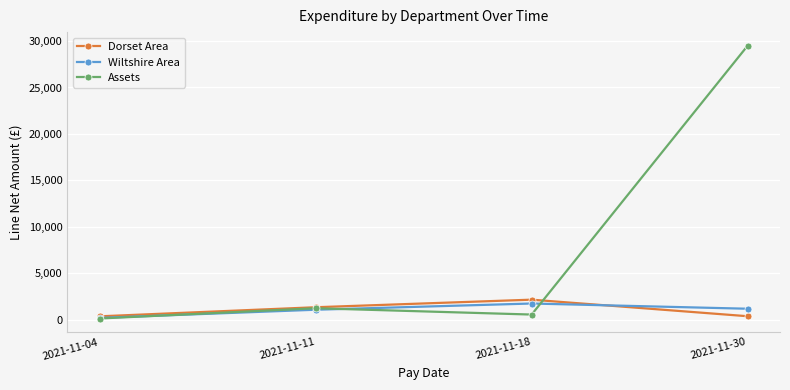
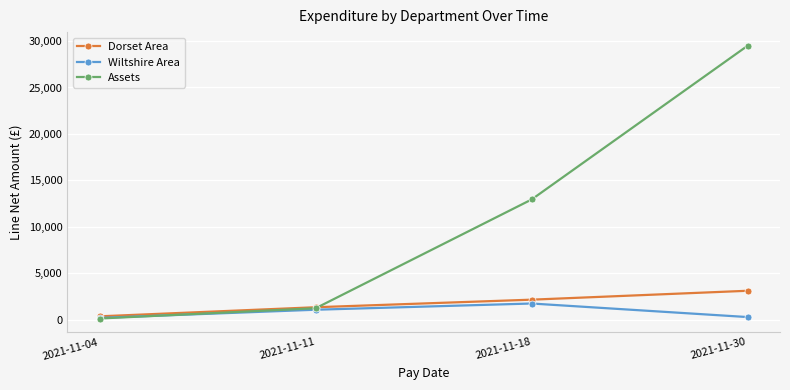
  {
    "Dorset Area": {
      "2021-11-18": "2,000",
-     "2021-11-30": "0"
+     "2021-11-30": "3,000"
    },
    "Wiltshire Area": {
      "2021-11-18": "2,000",
-     "2021-11-30": "1,000"
+     "2021-11-30": "0"
    },
    "Assets": {
-     "2021-11-18": "1,000",
+     "2021-11-18": "13,000",
      "2021-11-30": "29,000"
    }
  }
